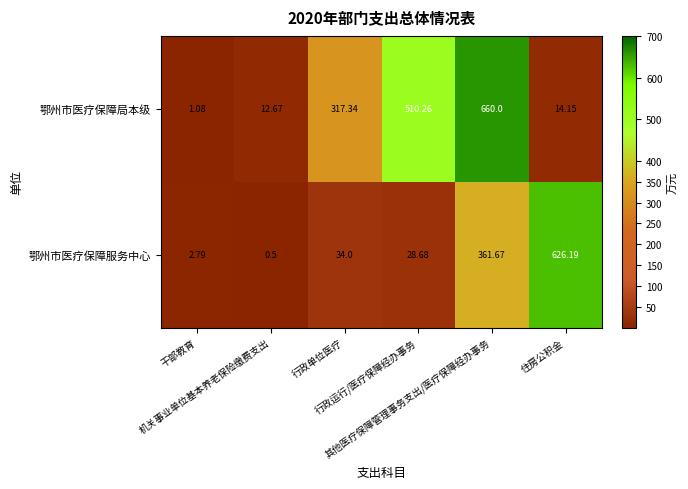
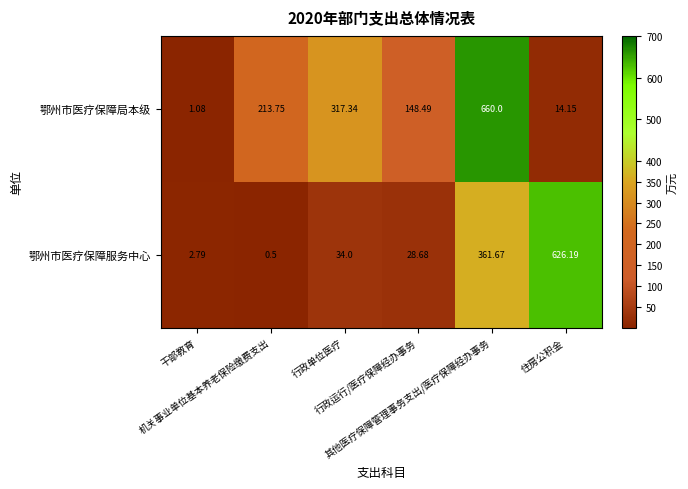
  {
    "鄂州市医疗保障局本级": {
      "干部教育": 1.08,
-     "机关事业单位基本养老保险缴费支出": 12.67,
+     "机关事业单位基本养老保险缴费支出": 213.75,
      "行政单位医疗": 317.34,
-     "行政运行/医疗保障经办事务": 510.26,
+     "行政运行/医疗保障经办事务": 148.49,
      "其他医疗保障管理事务支出/医疗保障经办事务": 660.0,
      "住房公积金": 14.15
    },
    "鄂州市医疗保障服务中心": {
      "干部教育": 2.79,
      "机关事业单位基本养老保险缴费支出": 0.5,
      "行政单位医疗": 34.0,
      "行政运行/医疗保障经办事务": 28.68,
      "其他医疗保障管理事务支出/医疗保障经办事务": 361.67,
      "住房公积金": 626.19
    }
  }
